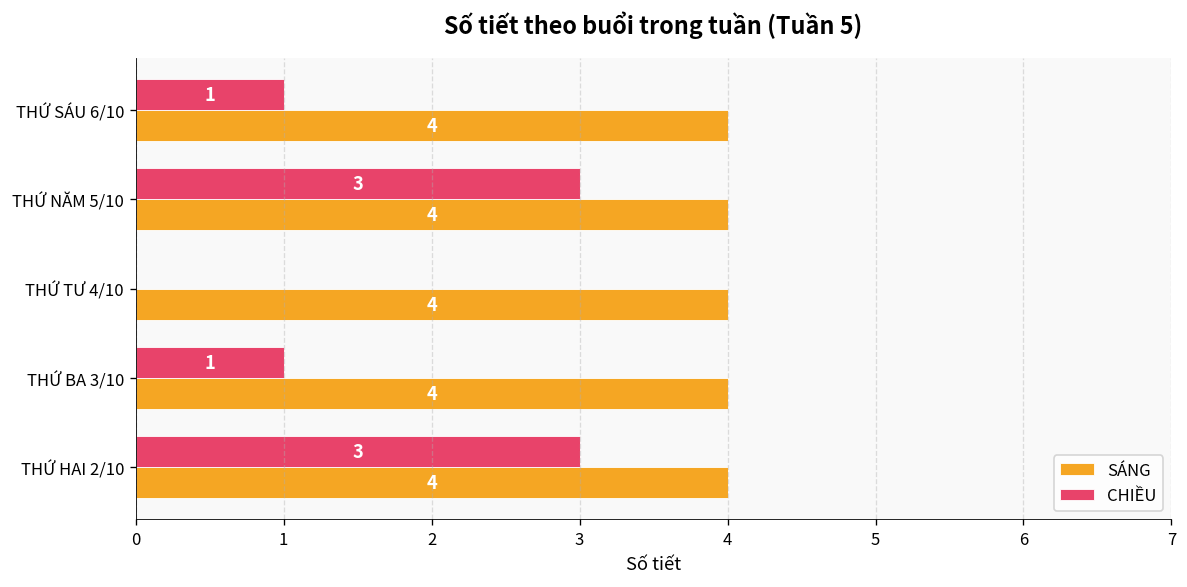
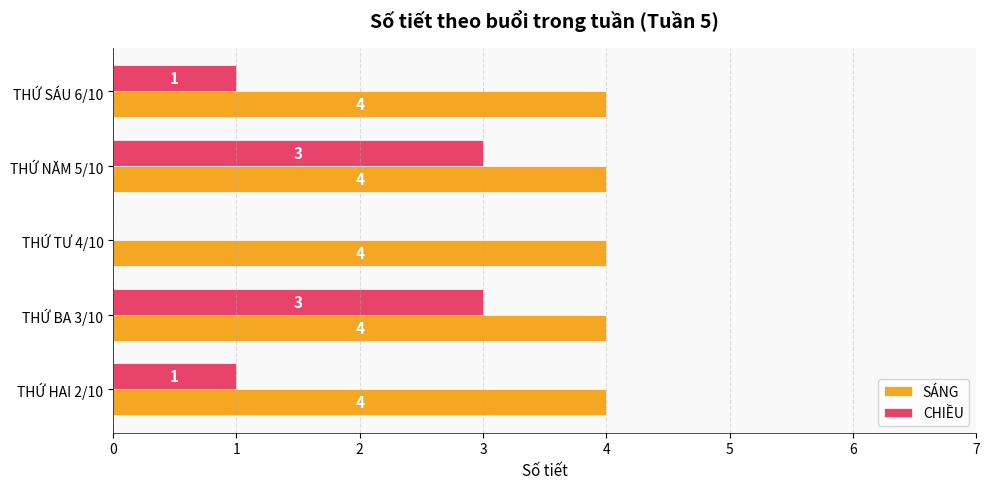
  {
    "SÁNG": {
      "THỨ SÁU 6/10": 4,
      "THỨ NĂM 5/10": 4,
      "THỨ TƯ 4/10": 4,
      "THỨ BA 3/10": 4,
      "THỨ HAI 2/10": 4
    },
    "CHIỀU": {
      "THỨ SÁU 6/10": 1,
      "THỨ NĂM 5/10": 3,
-     "THỨ BA 3/10": 1,
-     "THỨ HAI 2/10": 3
+     "THỨ BA 3/10": 3,
+     "THỨ HAI 2/10": 1
    }
  }
